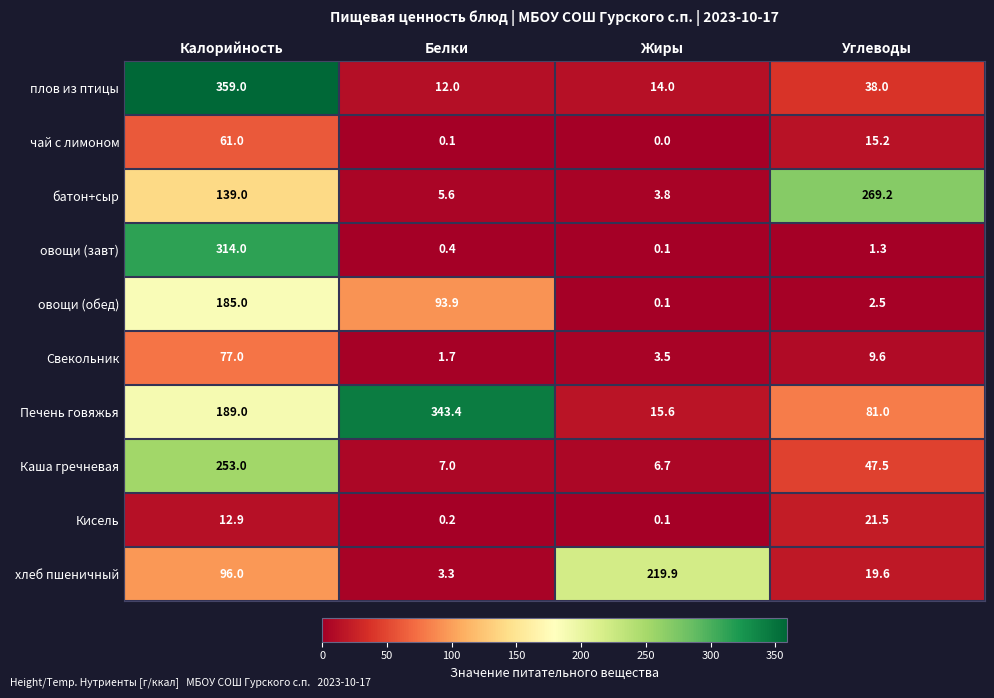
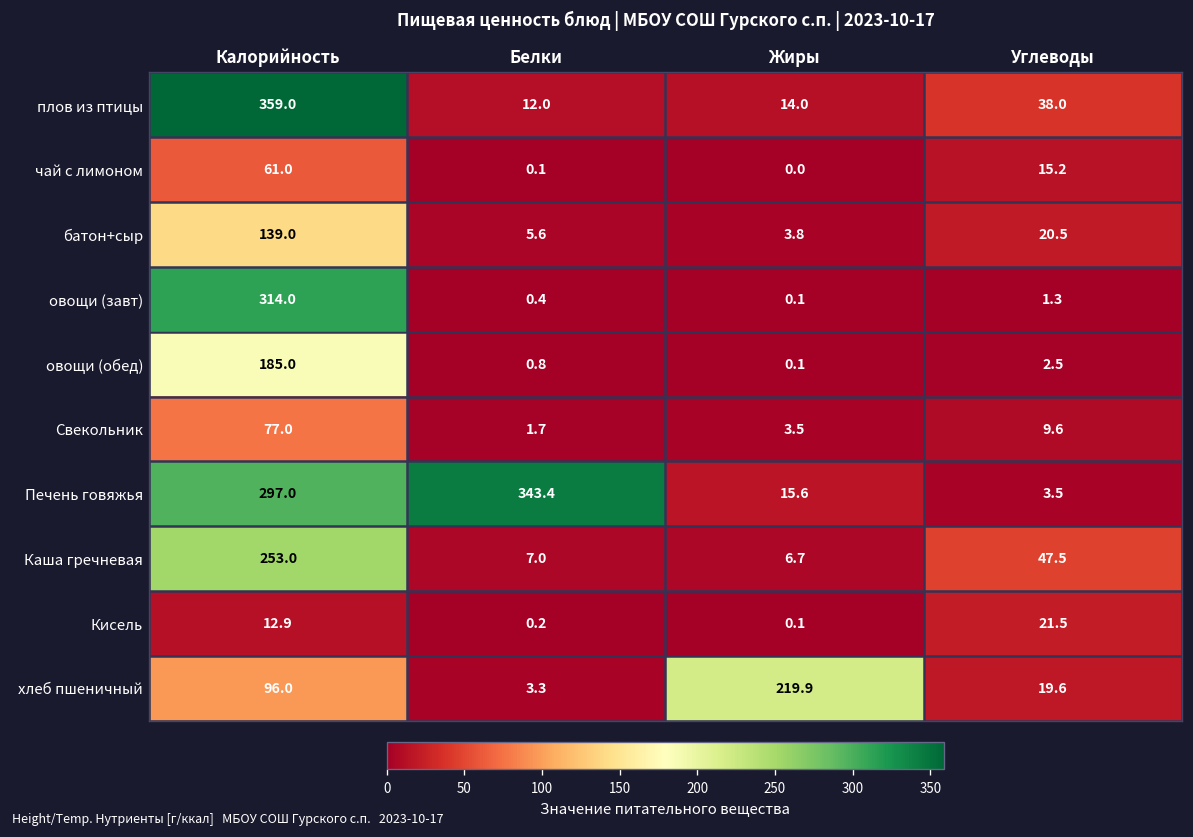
  {
    "плов из птицы": {
      "Калорийность": 359.0,
      "Белки": 12.0,
      "Жиры": 14.0,
      "Углеводы": 38.0
    },
    "чай с лимоном": {
      "Калорийность": 61.0,
      "Белки": 0.1,
      "Жиры": 0.0,
      "Углеводы": 15.2
    },
    "батон+сыр": {
      "Калорийность": 139.0,
      "Белки": 5.6,
      "Жиры": 3.8,
-     "Углеводы": 269.2
+     "Углеводы": 20.5
    },
    "овощи (завт)": {
      "Калорийность": 314.0,
      "Белки": 0.4,
      "Жиры": 0.1,
      "Углеводы": 1.3
    },
    "овощи (обед)": {
      "Калорийность": 185.0,
-     "Белки": 93.9,
+     "Белки": 0.8,
      "Жиры": 0.1,
      "Углеводы": 2.5
    },
    "Свекольник": {
      "Калорийность": 77.0,
      "Белки": 1.7,
      "Жиры": 3.5,
      "Углеводы": 9.6
    },
    "Печень говяжья": {
-     "Калорийность": 189.0,
+     "Калорийность": 297.0,
      "Белки": 343.4,
      "Жиры": 15.6,
-     "Углеводы": 81.0
+     "Углеводы": 3.5
    },
    "Каша гречневая": {
      "Калорийность": 253.0,
      "Белки": 7.0,
      "Жиры": 6.7,
      "Углеводы": 47.5
    },
    "Кисель": {
      "Калорийность": 12.9,
      "Белки": 0.2,
      "Жиры": 0.1,
      "Углеводы": 21.5
    },
    "хлеб пшеничный": {
      "Калорийность": 96.0,
      "Белки": 3.3,
      "Жиры": 219.9,
      "Углеводы": 19.6
    }
  }
